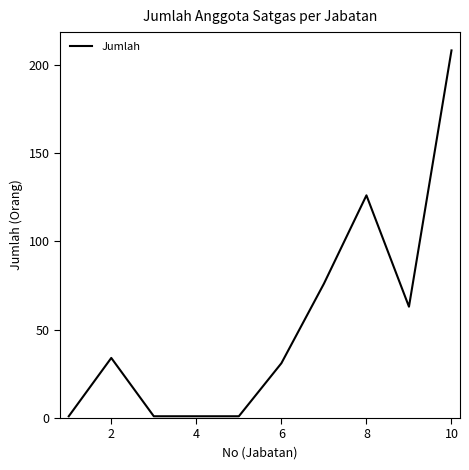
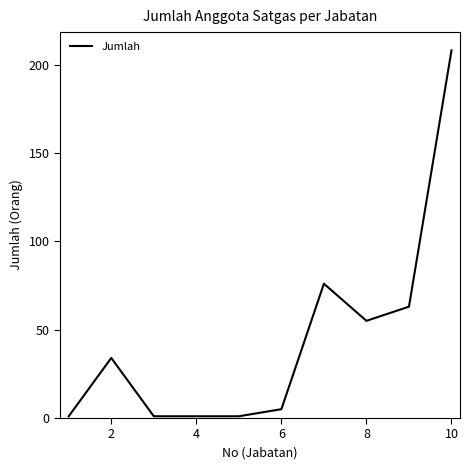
  {
    "2": 34,
    "4": 1,
-   "6": 31,
-   "8": 126,
+   "6": 5,
+   "8": 55,
    "10": 208
  }
